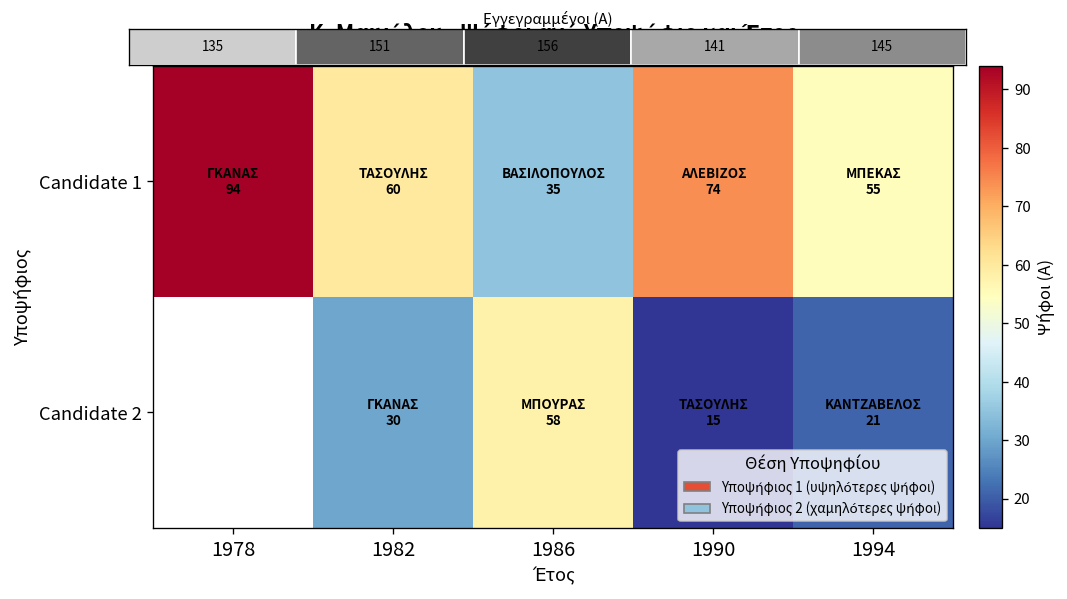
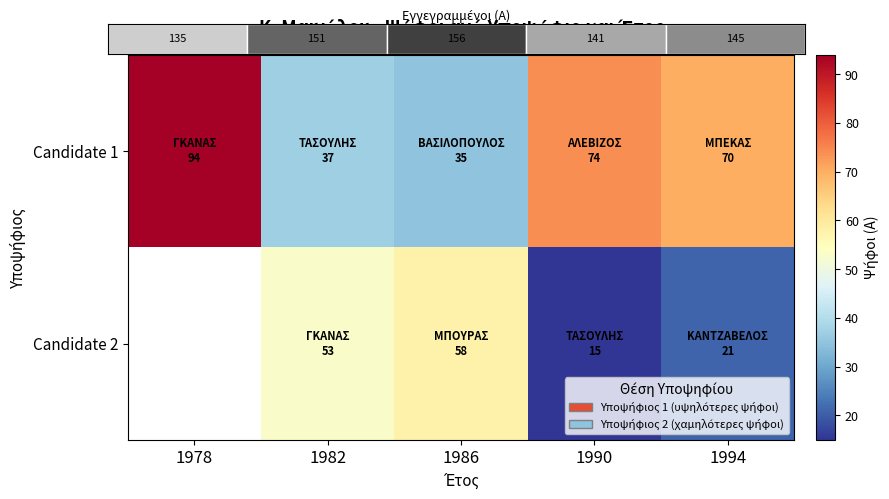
  {
    "Κ. Μαινάλου - Ψήφοι ανά Υποψήφιο και Έτος": {
      "Candidate 1": {
        "1978": 94,
-       "1982": 60,
+       "1982": 37,
        "1986": 35,
        "1990": 74,
-       "1994": 55
+       "1994": 70
      },
      "Candidate 2": {
-       "1982": 30,
+       "1982": 53,
        "1986": 58,
        "1990": 15,
        "1994": 21
      }
    }
  }
